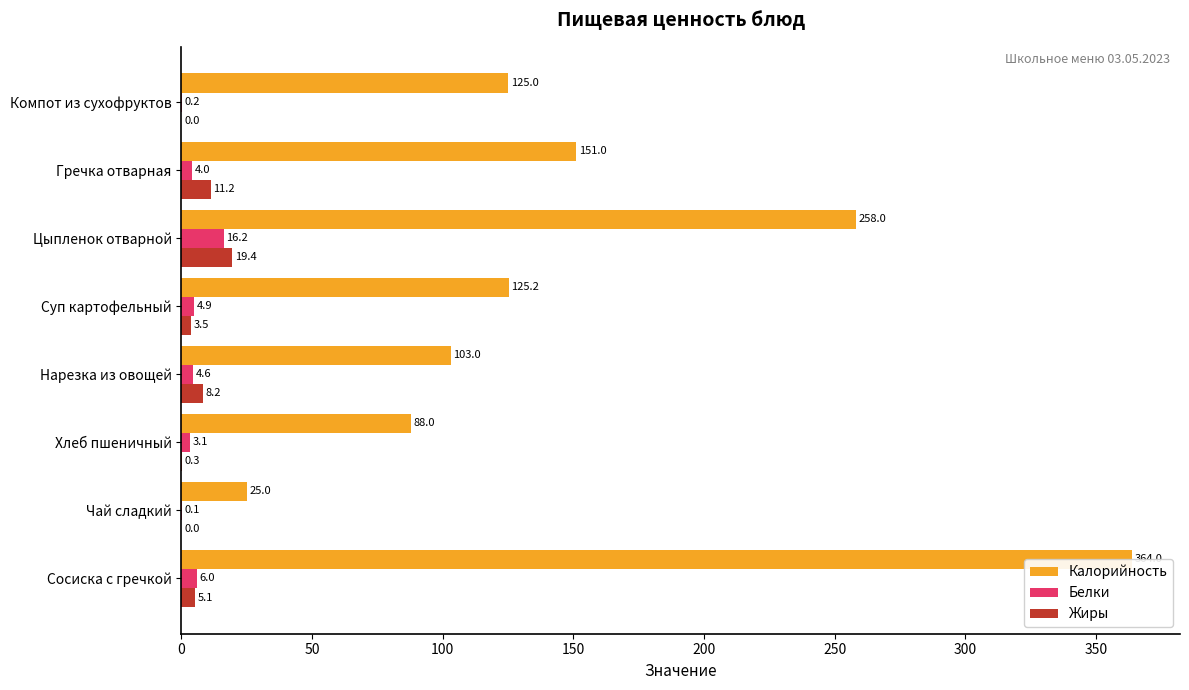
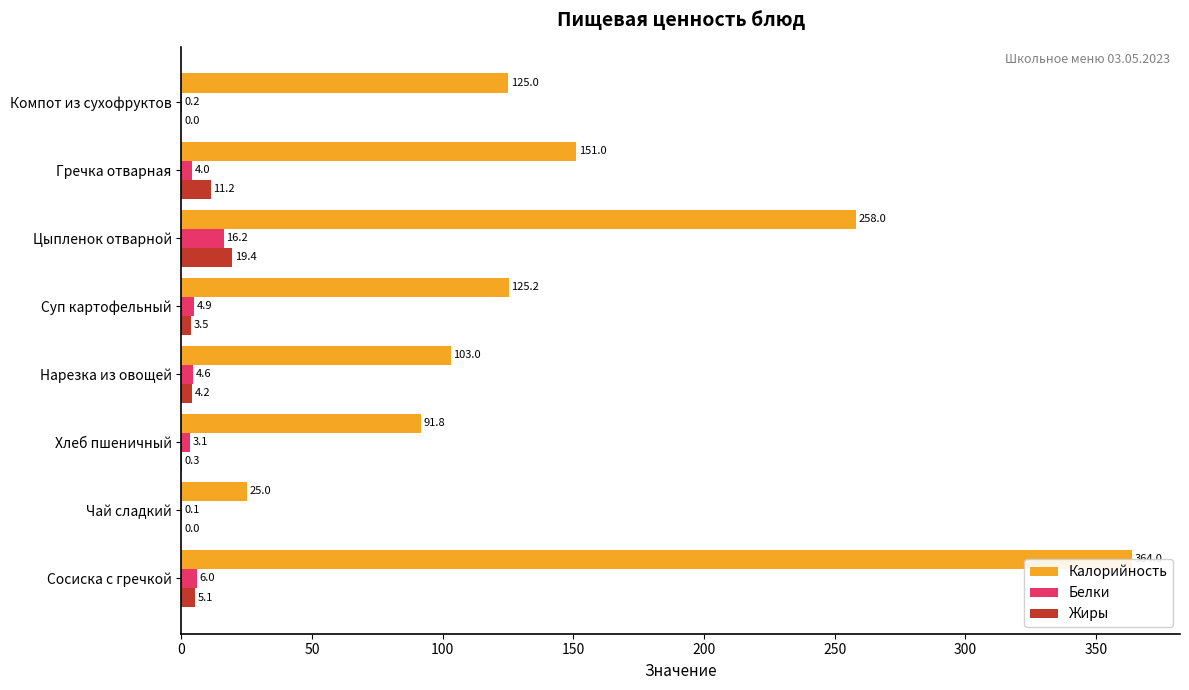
  {
    "Калорийность": {
      "Компот из сухофруктов": 125.0,
      "Гречка отварная": 151.0,
      "Цыпленок отварной": 258.0,
      "Суп картофельный": 125.2,
      "Нарезка из овощей": 103.0,
-     "Хлеб пшеничный": 88.0,
+     "Хлеб пшеничный": 91.8,
      "Чай сладкий": 25.0
    },
    "Белки": {
      "Компот из сухофруктов": 0.2,
      "Гречка отварная": 4.0,
      "Цыпленок отварной": 16.2,
      "Суп картофельный": 4.9,
      "Нарезка из овощей": 4.6,
      "Хлеб пшеничный": 3.1,
      "Чай сладкий": 0.1,
      "Сосиска с гречкой": 6.0
    },
    "Жиры": {
      "Компот из сухофруктов": 0.0,
      "Гречка отварная": 11.2,
      "Цыпленок отварной": 19.4,
      "Суп картофельный": 3.5,
-     "Нарезка из овощей": 8.2,
+     "Нарезка из овощей": 4.2,
      "Хлеб пшеничный": 0.3,
      "Чай сладкий": 0.0,
      "Сосиска с гречкой": 5.1
    }
  }
